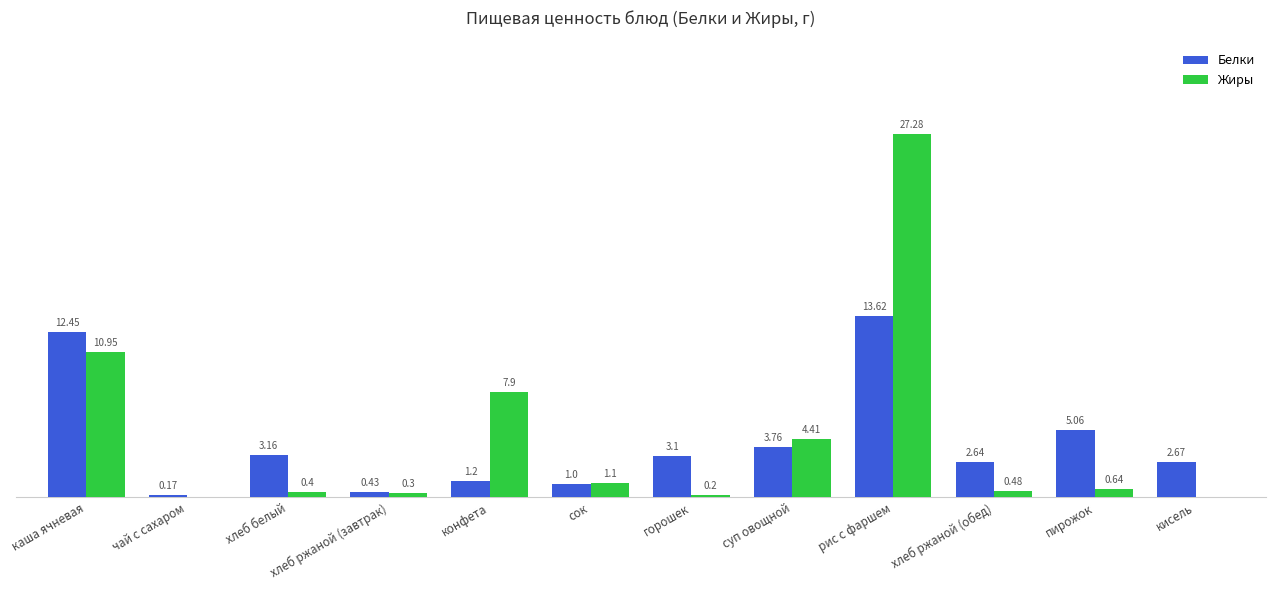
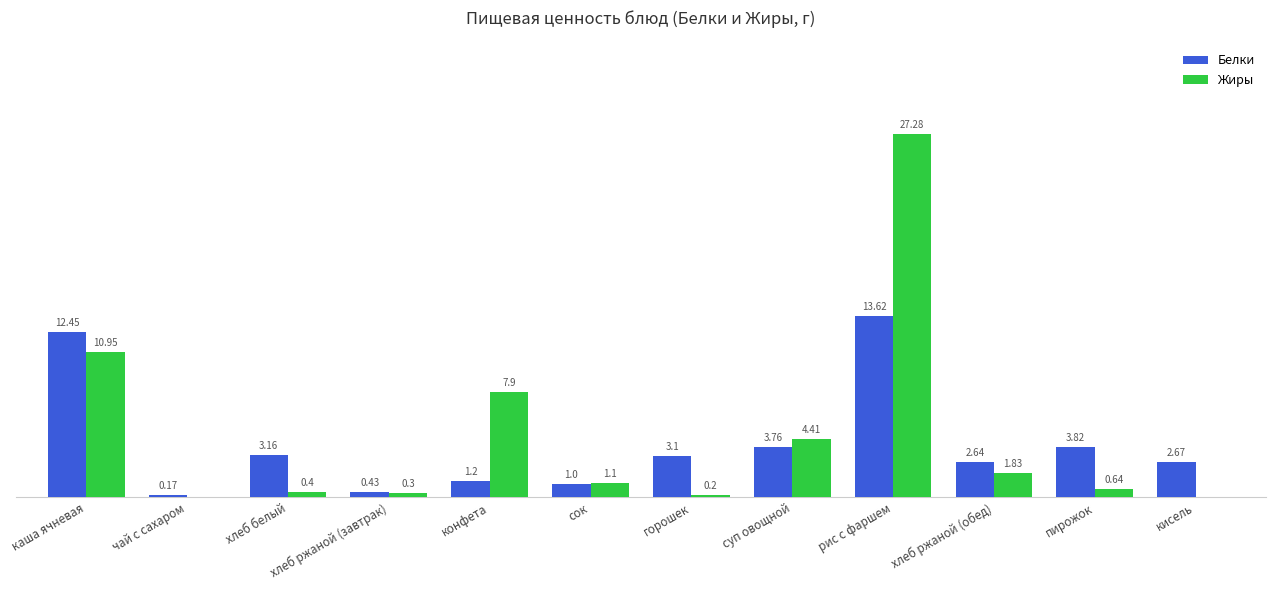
  {
    "Белки": {
      "каша ячневая": 12.45,
      "чай с сахаром": 0.17,
      "хлеб белый": 3.16,
      "хлеб ржаной (завтрак)": 0.43,
      "конфета": 1.2,
      "сок": 1.0,
      "горошек": 3.1,
      "суп овощной": 3.76,
      "рис с фаршем": 13.62,
      "хлеб ржаной (обед)": 2.64,
-     "пирожок": 5.06,
+     "пирожок": 3.82,
      "кисель": 2.67
    },
    "Жиры": {
      "каша ячневая": 10.95,
      "хлеб белый": 0.4,
      "хлеб ржаной (завтрак)": 0.3,
      "конфета": 7.9,
      "сок": 1.1,
      "горошек": 0.2,
      "суп овощной": 4.41,
      "рис с фаршем": 27.28,
-     "хлеб ржаной (обед)": 0.48,
+     "хлеб ржаной (обед)": 1.83,
      "пирожок": 0.64
    }
  }
